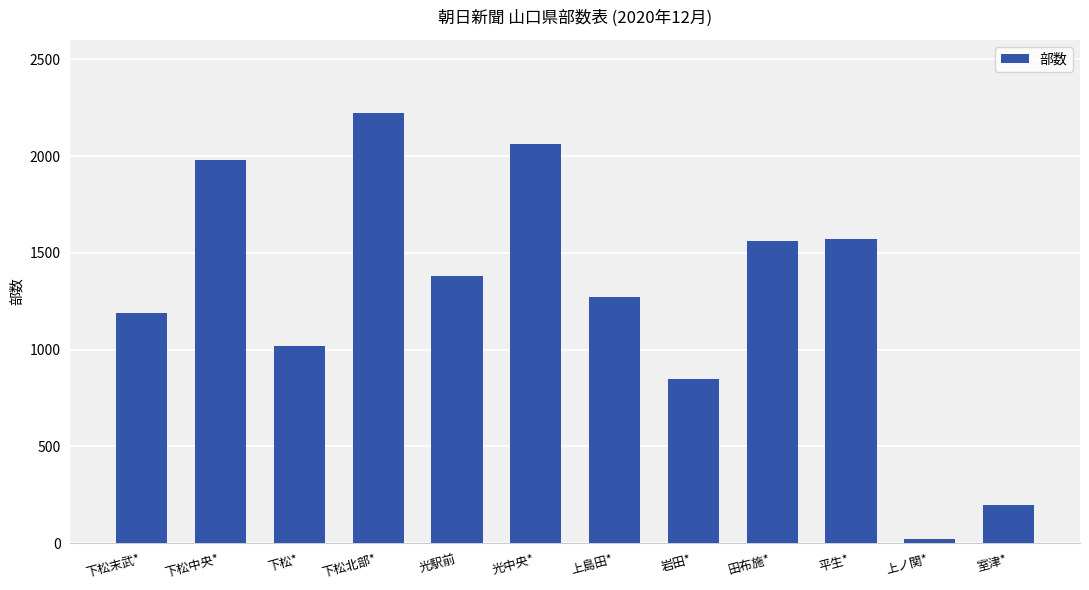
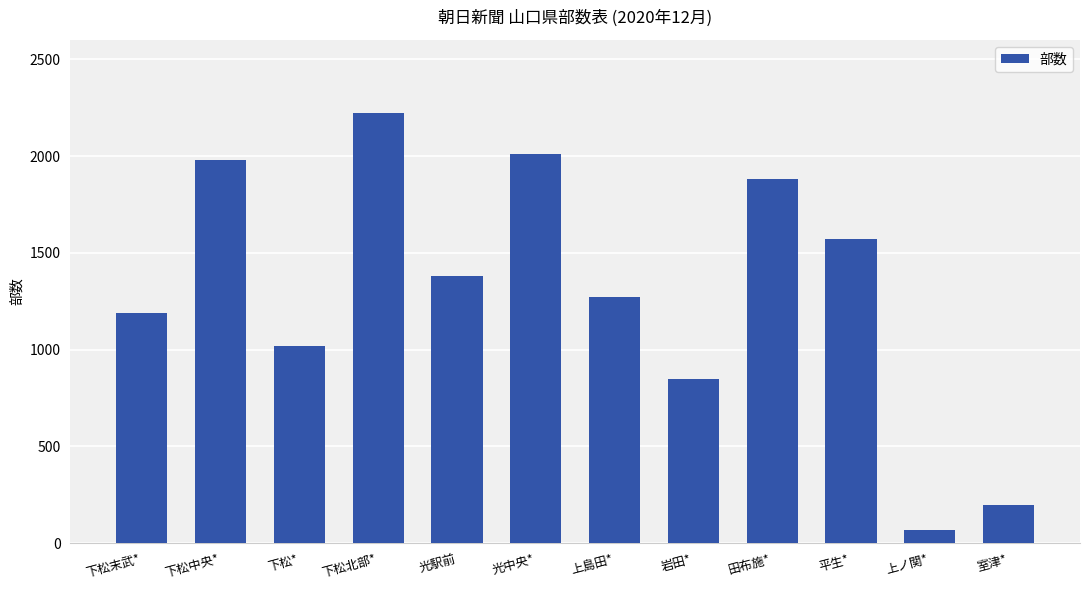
  {
    "下松末武*": 1190,
    "下松中央*": 1980,
    "下松*": 1020,
    "下松北部*": 2220,
    "光駅前": 1380,
-   "光中央*": 2060,
+   "光中央*": 2010,
    "上島田*": 1270,
    "岩田*": 850,
-   "田布施*": 1560,
+   "田布施*": 1880,
    "平生*": 1570,
-   "上ノ関*": 20,
+   "上ノ関*": 70,
    "室津*": 200
  }
